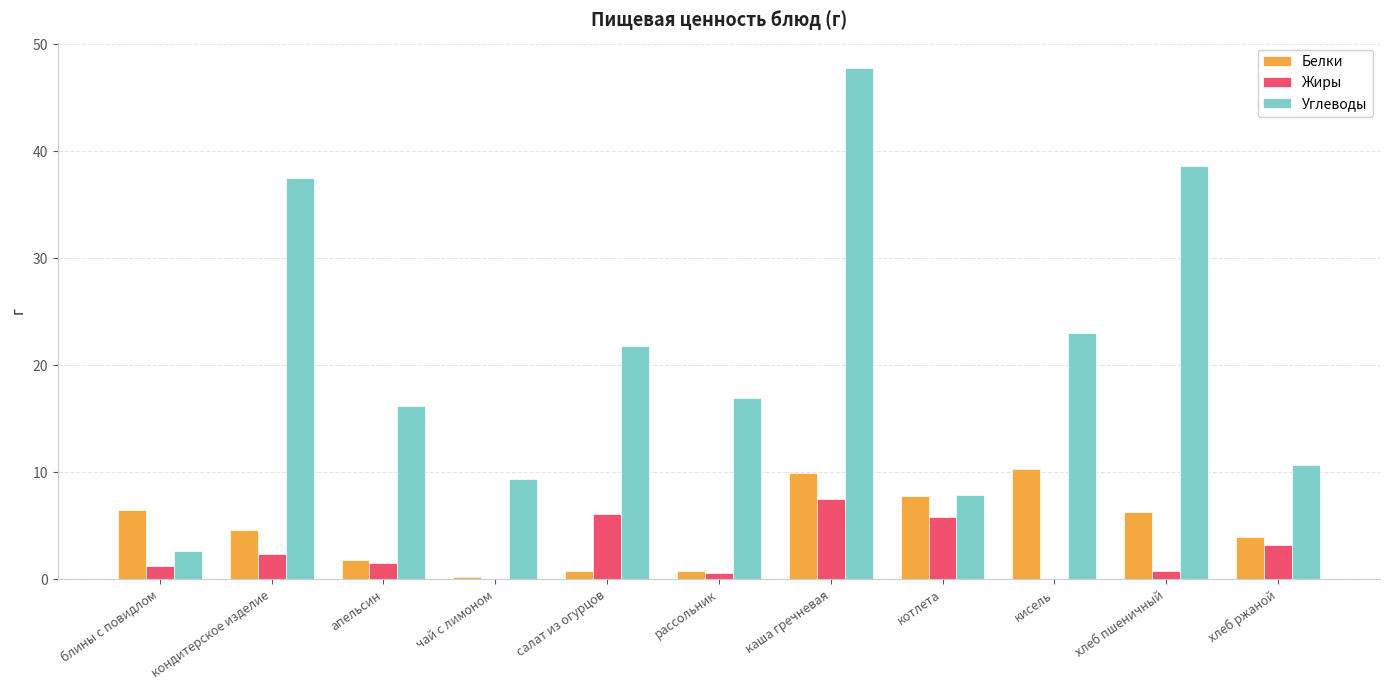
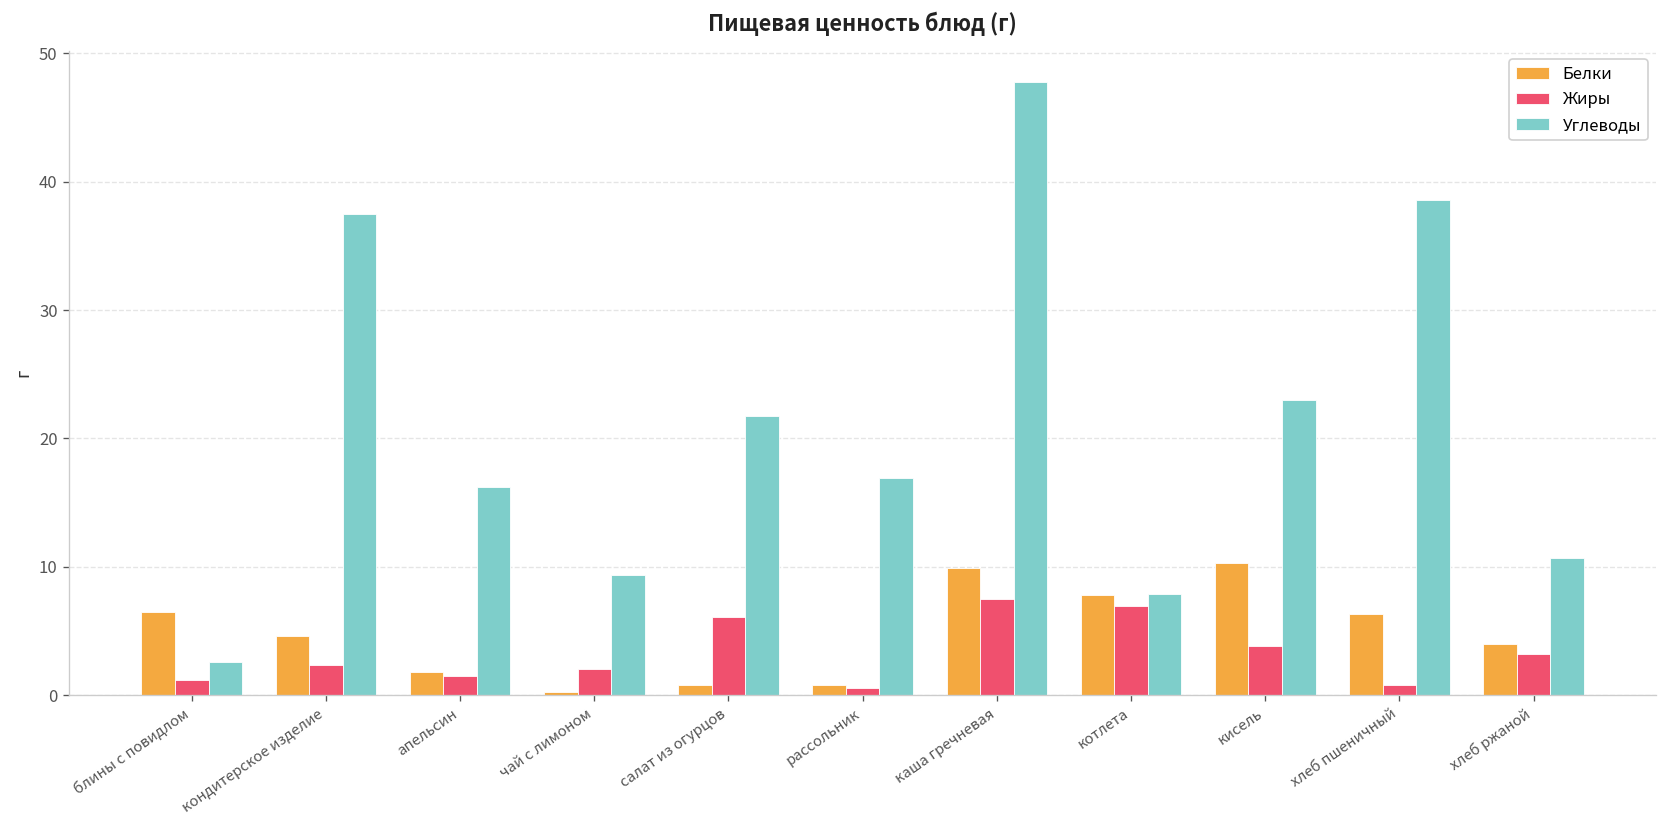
  {
    "Белки": {
      "блины с повидлом": 6.5,
      "кондитерское изделие": 4.6,
      "апельсин": 1.8,
      "чай с лимоном": 0.3,
      "салат из огурцов": 0.8,
      "рассольник": 0.8,
      "каша гречневая": 9.9,
      "котлета": 7.8,
      "кисель": 10.3,
      "хлеб пшеничный": 6.3,
      "хлеб ржаной": 4.0
    },
    "Жиры": {
      "блины с повидлом": 1.2,
      "кондитерское изделие": 2.4,
      "апельсин": 1.5,
-     "чай с лимоном": 0.1,
+     "чай с лимоном": 2.0,
      "салат из огурцов": 6.1,
      "рассольник": 0.6,
      "каша гречневая": 7.5,
-     "котлета": 5.8,
-     "кисель": 0.0,
+     "котлета": 6.9,
+     "кисель": 3.8,
      "хлеб пшеничный": 0.8,
      "хлеб ржаной": 3.2
    },
    "Углеводы": {
      "блины с повидлом": 2.6,
      "кондитерское изделие": 37.5,
      "апельсин": 16.2,
      "чай с лимоном": 9.4,
      "салат из огурцов": 21.8,
      "рассольник": 16.9,
      "каша гречневая": 47.8,
      "котлета": 7.9,
      "кисель": 23.0,
      "хлеб пшеничный": 38.6,
      "хлеб ржаной": 10.7
    }
  }
